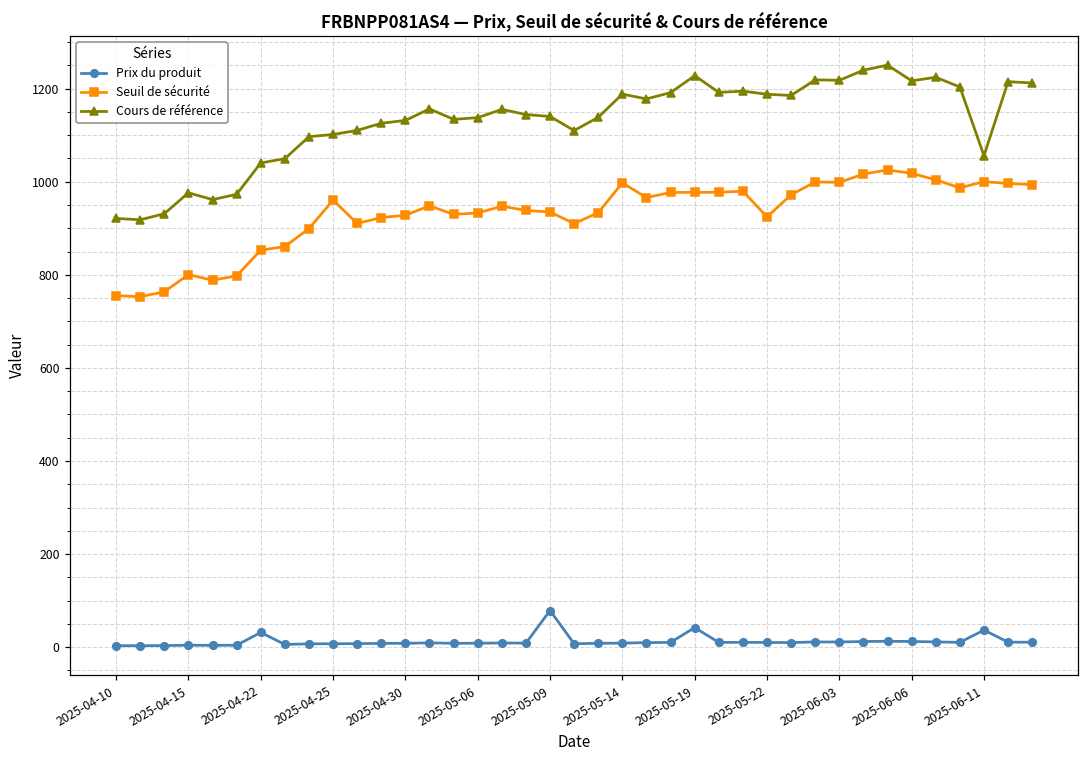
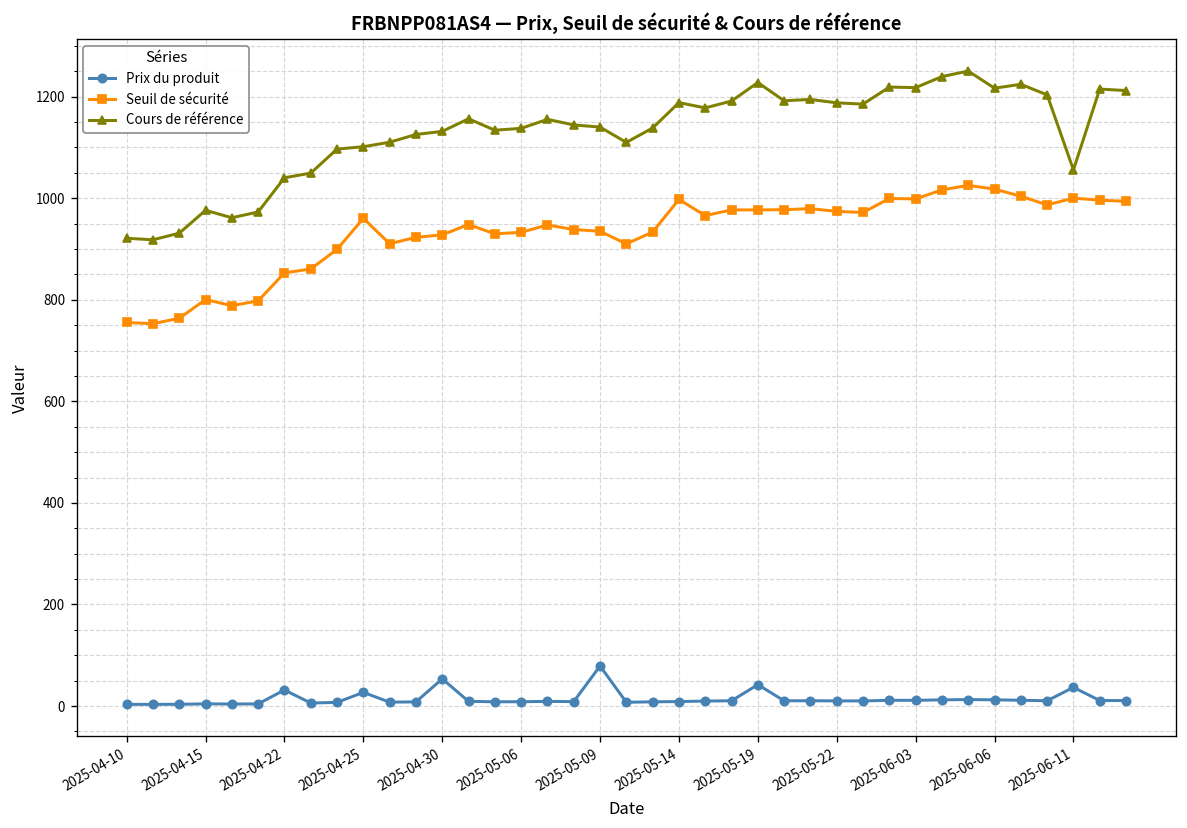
  {
    "Prix du produit": {
      "2025-04-10": 0,
      "2025-04-15": 0,
      "2025-04-22": 30,
-     "2025-04-25": 10,
-     "2025-04-30": 10,
+     "2025-04-25": 30,
+     "2025-04-30": 50,
      "2025-05-06": 10,
      "2025-05-09": 80,
      "2025-05-14": 10,
      "2025-05-19": 40,
      "2025-05-22": 10,
      "2025-06-03": 10,
      "2025-06-06": 10,
      "2025-06-11": 40
    },
    "Seuil de sécurité": {
      "2025-04-10": 760,
      "2025-04-15": 800,
      "2025-04-22": 850,
      "2025-04-25": 960,
      "2025-04-30": 930,
      "2025-05-06": 930,
      "2025-05-09": 930,
      "2025-05-14": 1000,
      "2025-05-19": 980,
-     "2025-05-22": 920,
+     "2025-05-22": 970,
      "2025-06-03": 1000,
      "2025-06-06": 1020,
      "2025-06-11": 1000
    },
    "Cours de référence": {
      "2025-04-10": 920,
      "2025-04-15": 980,
      "2025-04-22": 1040,
      "2025-04-25": 1100,
      "2025-04-30": 1130,
      "2025-05-06": 1140,
      "2025-05-09": 1140,
      "2025-05-14": 1190,
      "2025-05-19": 1230,
      "2025-05-22": 1190,
      "2025-06-03": 1220,
      "2025-06-06": 1220,
      "2025-06-11": 1060
    }
  }
